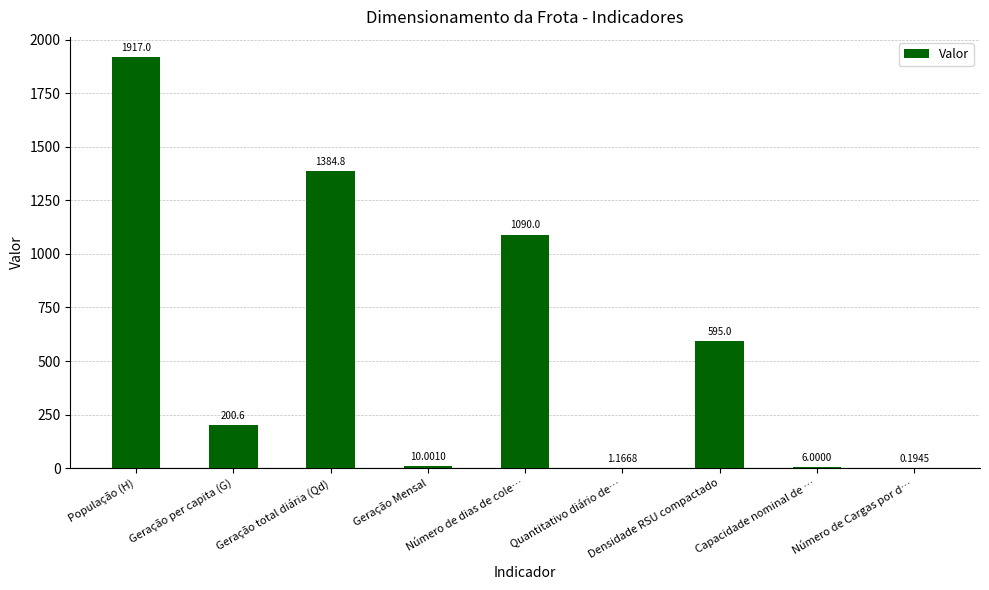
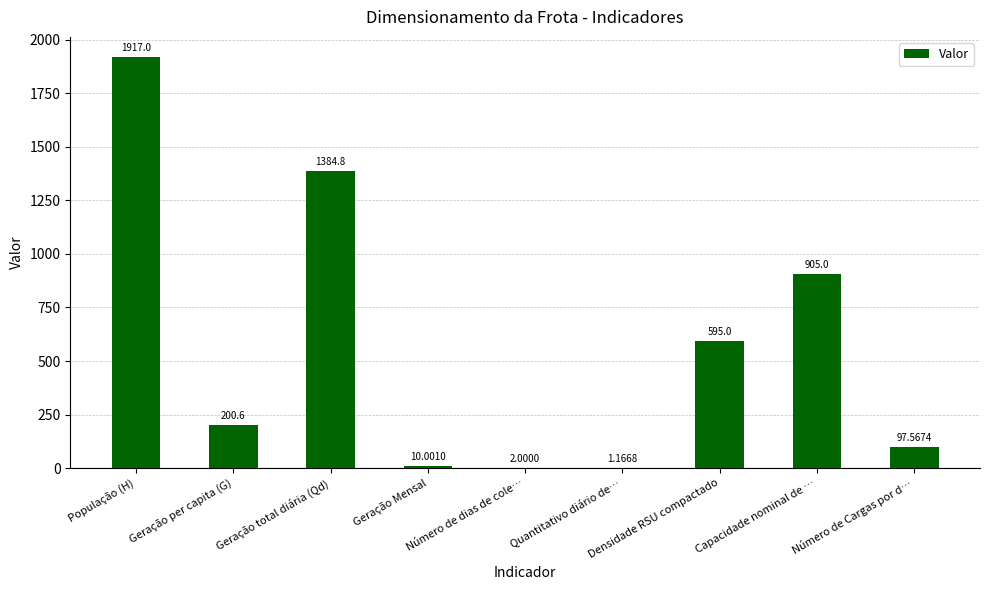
  {
    "População (H)": 1917.0,
    "Geração per capita (G)": 200.6,
    "Geração total diária (Qd)": 1384.8,
    "Geração Mensal": 10.0010,
-   "Número de dias de cole…": 1090.0,
+   "Número de dias de cole…": 2.0000,
    "Quantitativo diário de…": 1.1668,
    "Densidade RSU compactado": 595.0,
-   "Capacidade nominal de …": 6.0000,
-   "Número de Cargas por d…": 0.1945
+   "Capacidade nominal de …": 905.0,
+   "Número de Cargas por d…": 97.5674
  }
